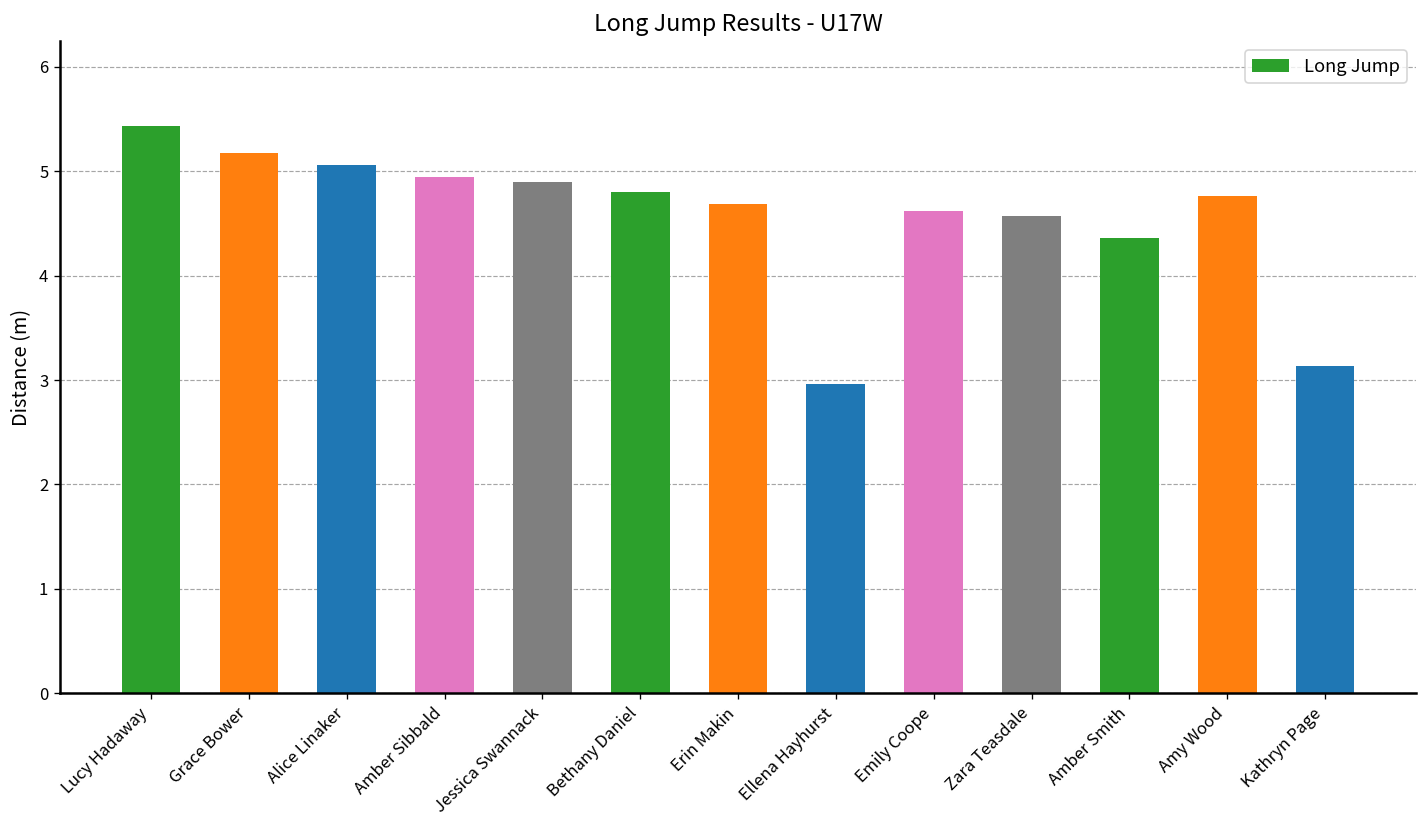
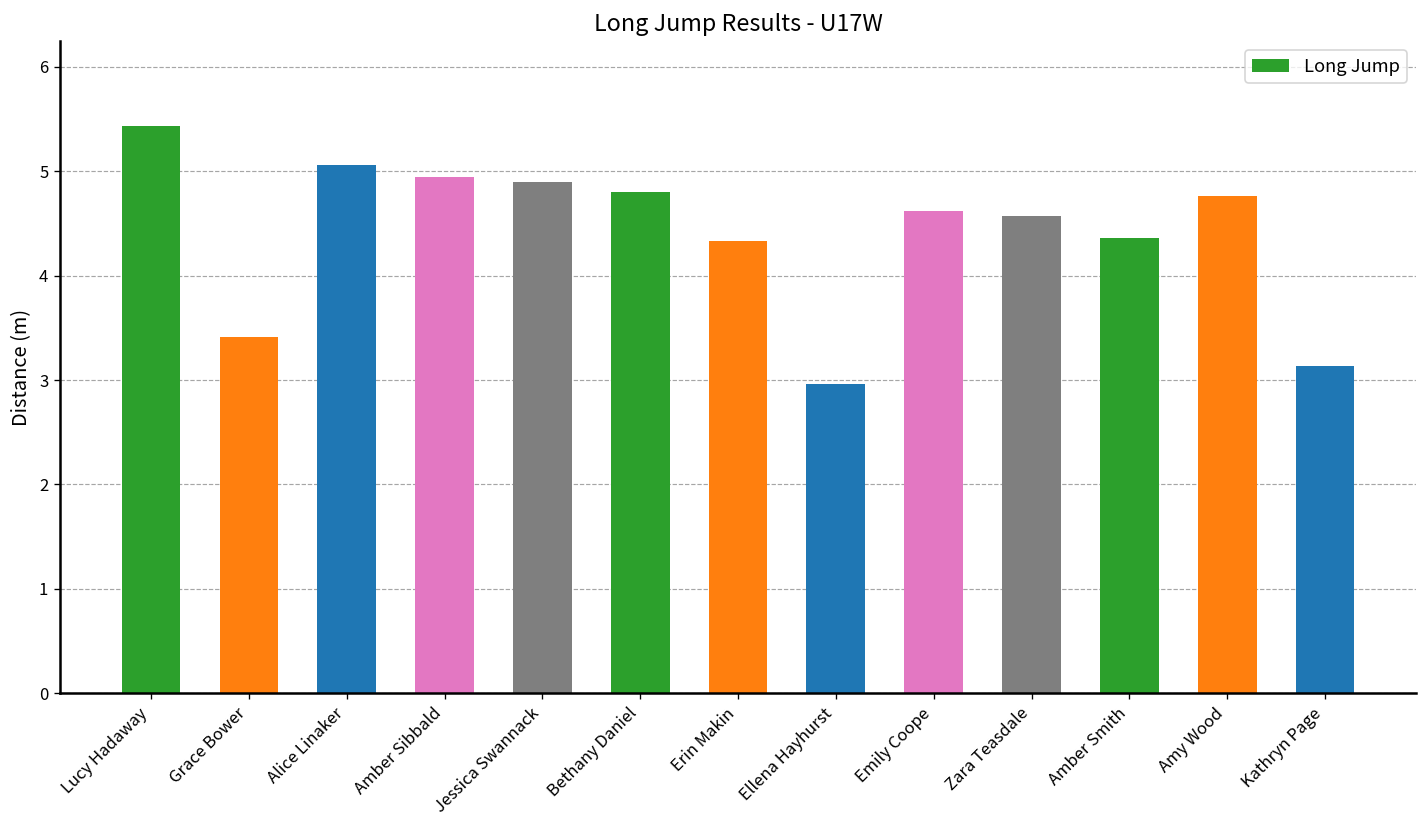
  {
    "Lucy Hadaway": 5.4,
-   "Grace Bower": 5.2,
+   "Grace Bower": 3.4,
    "Alice Linaker": 5.1,
    "Amber Sibbald": 4.9,
    "Jessica Swannack": 4.9,
    "Bethany Daniel": 4.8,
-   "Erin Makin": 4.7,
+   "Erin Makin": 4.3,
    "Ellena Hayhurst": 3.0,
    "Emily Coope": 4.6,
    "Zara Teasdale": 4.6,
    "Amber Smith": 4.4,
    "Amy Wood": 4.8,
    "Kathryn Page": 3.1
  }
